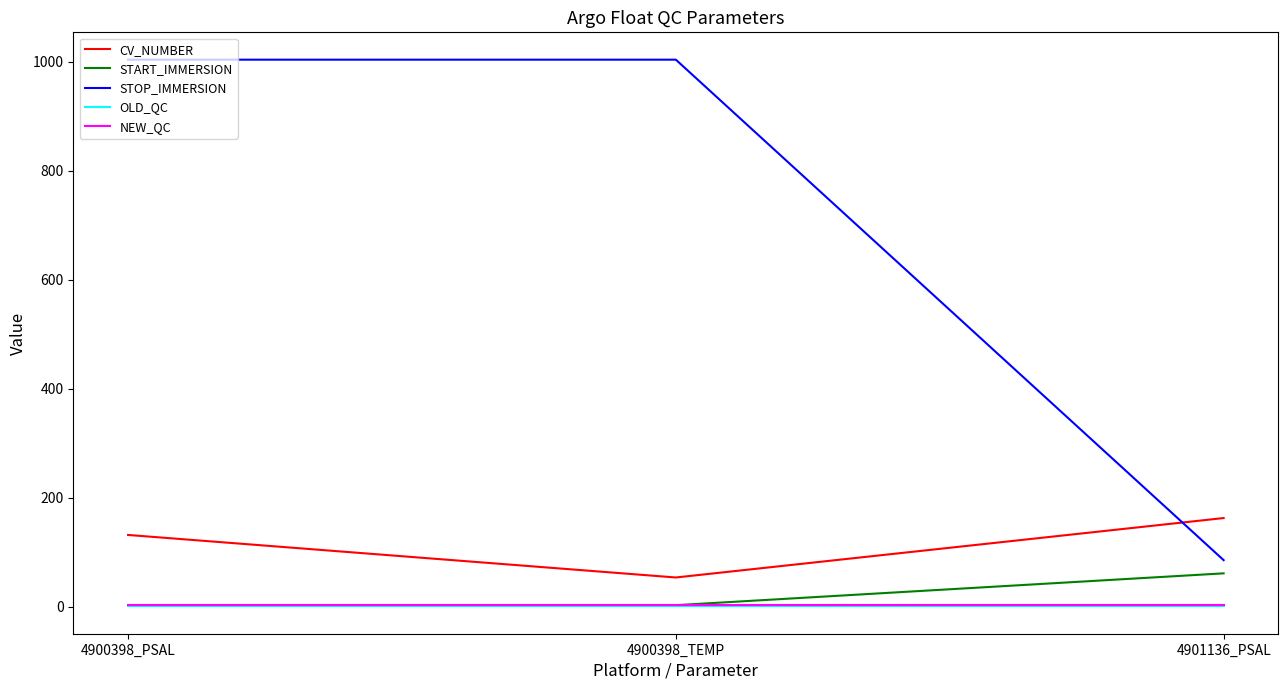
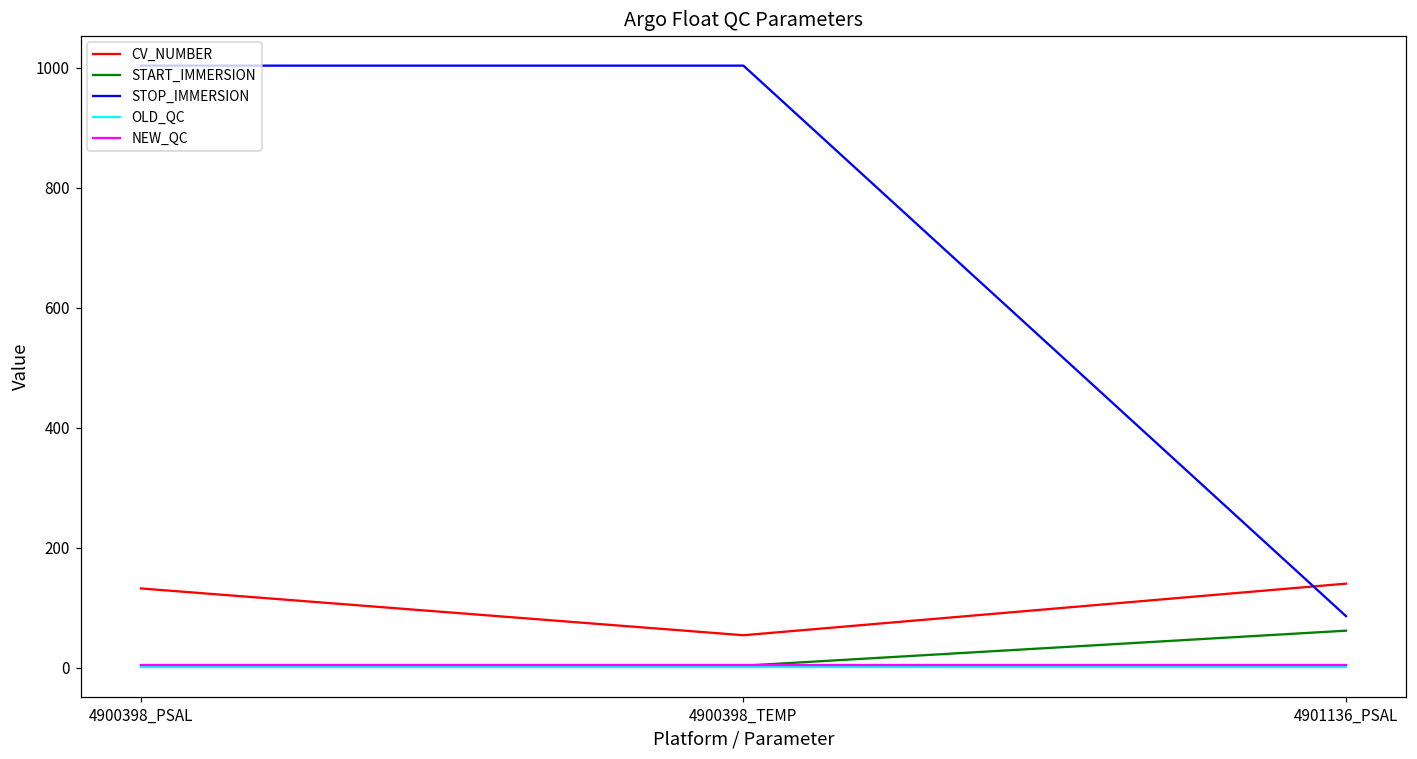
  {
    "CV_NUMBER": {
      "4900398_PSAL": 130,
      "4900398_TEMP": 50,
-     "4901136_PSAL": 160
+     "4901136_PSAL": 140
    },
    "START_IMMERSION": {
      "4901136_PSAL": 60
    },
    "STOP_IMMERSION": {
      "4900398_TEMP": 1000,
      "4901136_PSAL": 90
    }
  }
